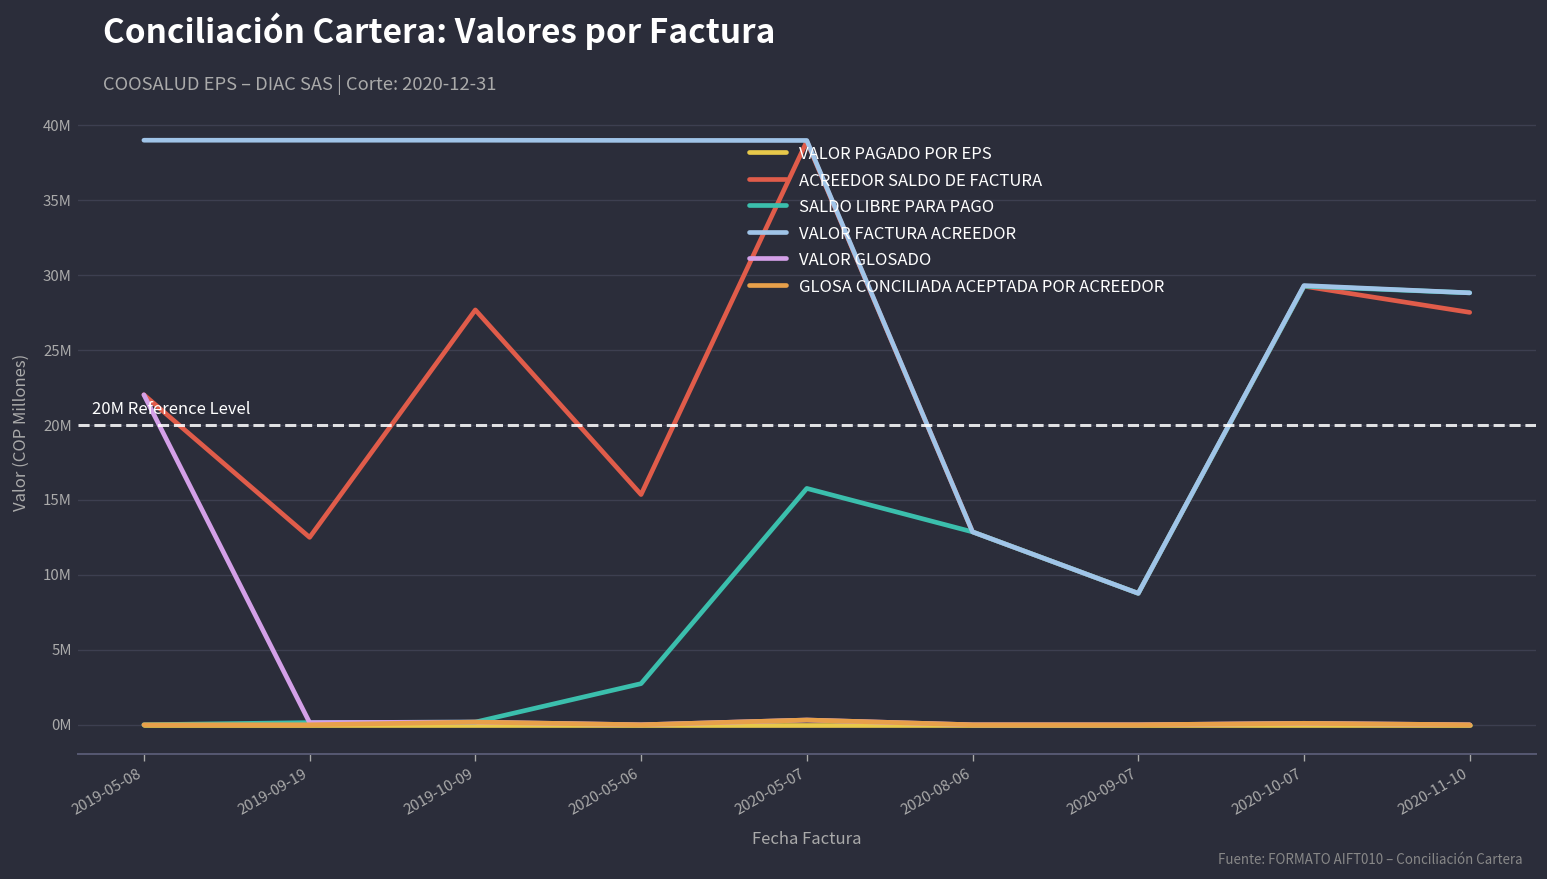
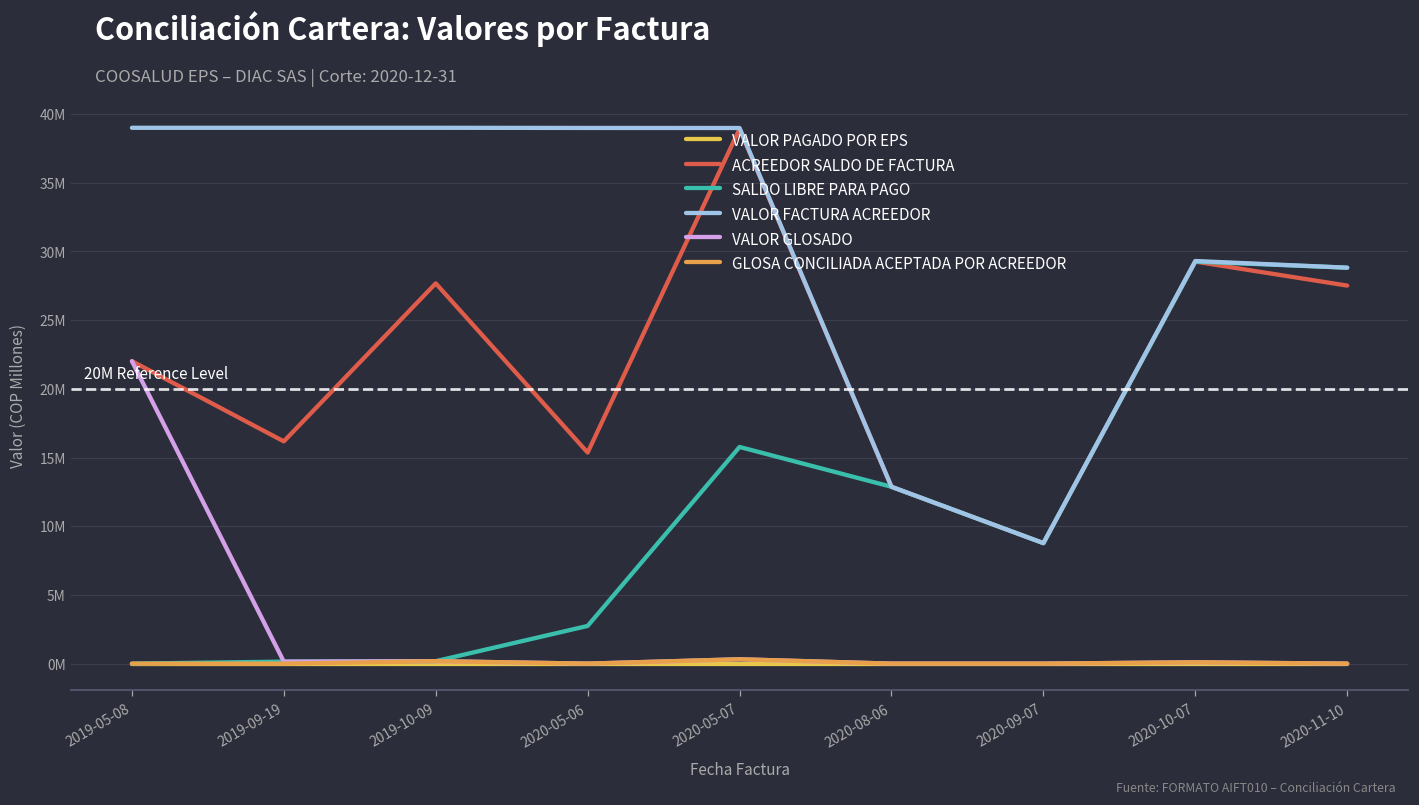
  {
    "ACREEDOR SALDO DE FACTURA": {
-     "2019-09-19": 12500000,
+     "2019-09-19": 16200000,
      "2019-10-09": 27700000,
      "2020-05-06": 15400000,
      "2020-11-10": 27500000
    },
    "SALDO LIBRE PARA PAGO": {
      "2020-05-06": 2700000,
      "2020-05-07": 15800000
    },
    "VALOR FACTURA ACREEDOR": {
      "2019-05-08": 39000000,
      "2019-09-19": 39000000,
      "2019-10-09": 39000000,
      "2020-05-06": 39000000
    }
  }
